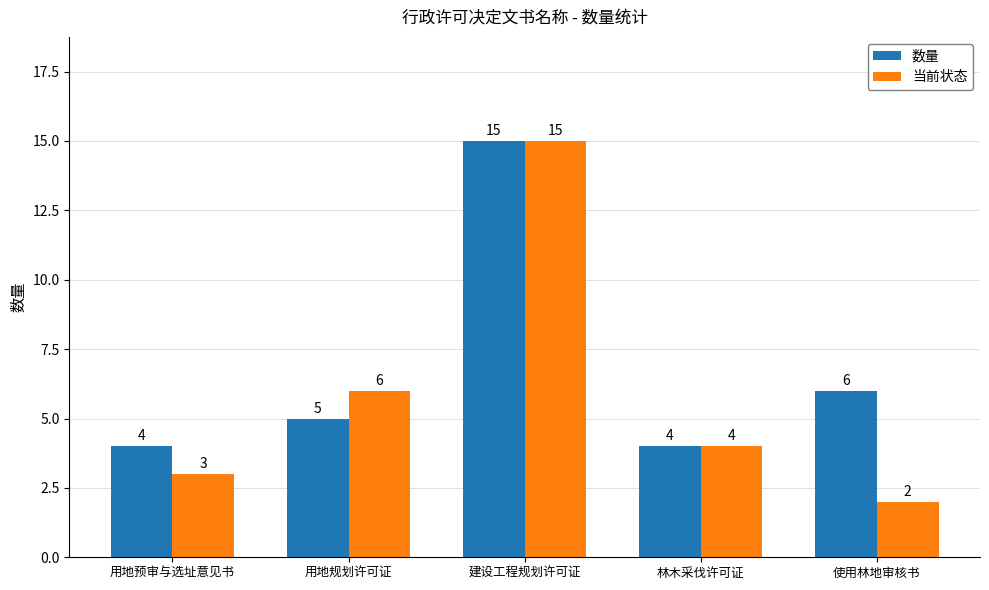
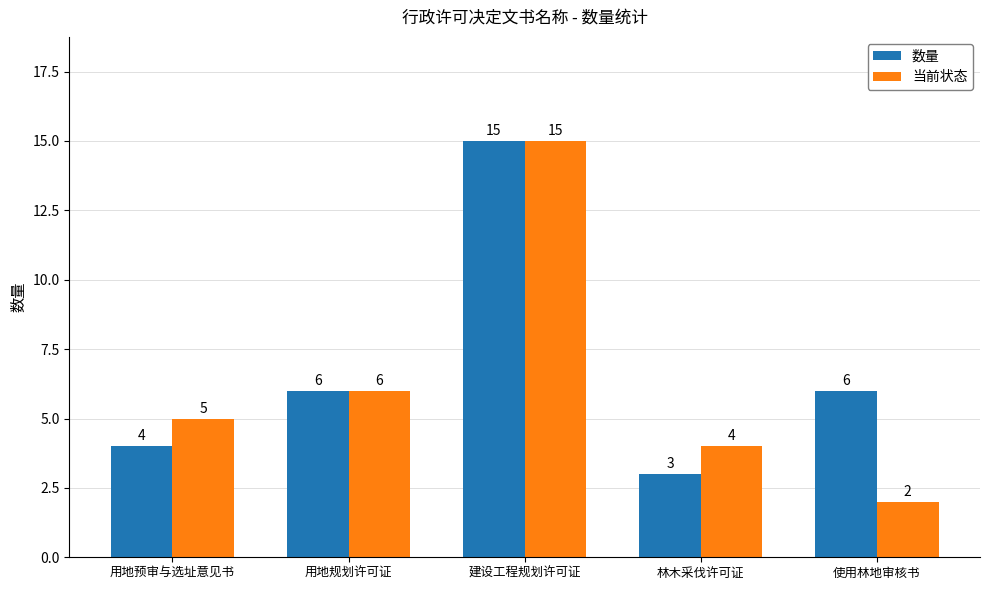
  {
    "数量": {
      "用地预审与选址意见书": 4,
-     "用地规划许可证": 5,
+     "用地规划许可证": 6,
      "建设工程规划许可证": 15,
-     "林木采伐许可证": 4,
+     "林木采伐许可证": 3,
      "使用林地审核书": 6
    },
    "当前状态": {
-     "用地预审与选址意见书": 3,
+     "用地预审与选址意见书": 5,
      "用地规划许可证": 6,
      "建设工程规划许可证": 15,
      "林木采伐许可证": 4,
      "使用林地审核书": 2
    }
  }
